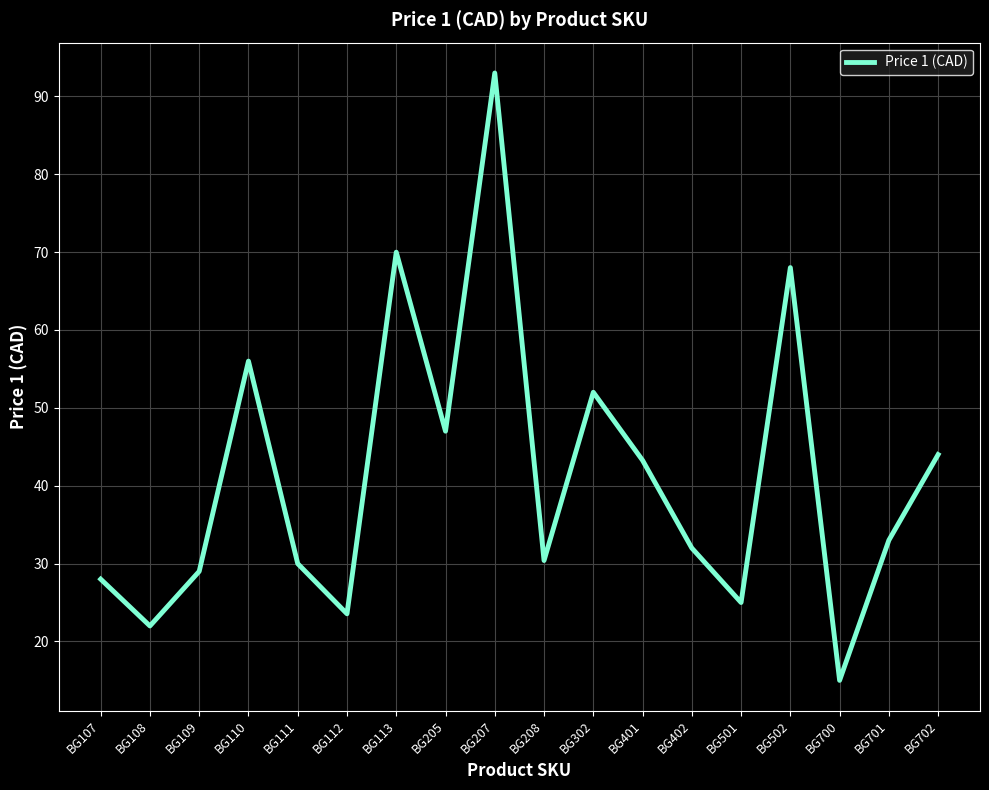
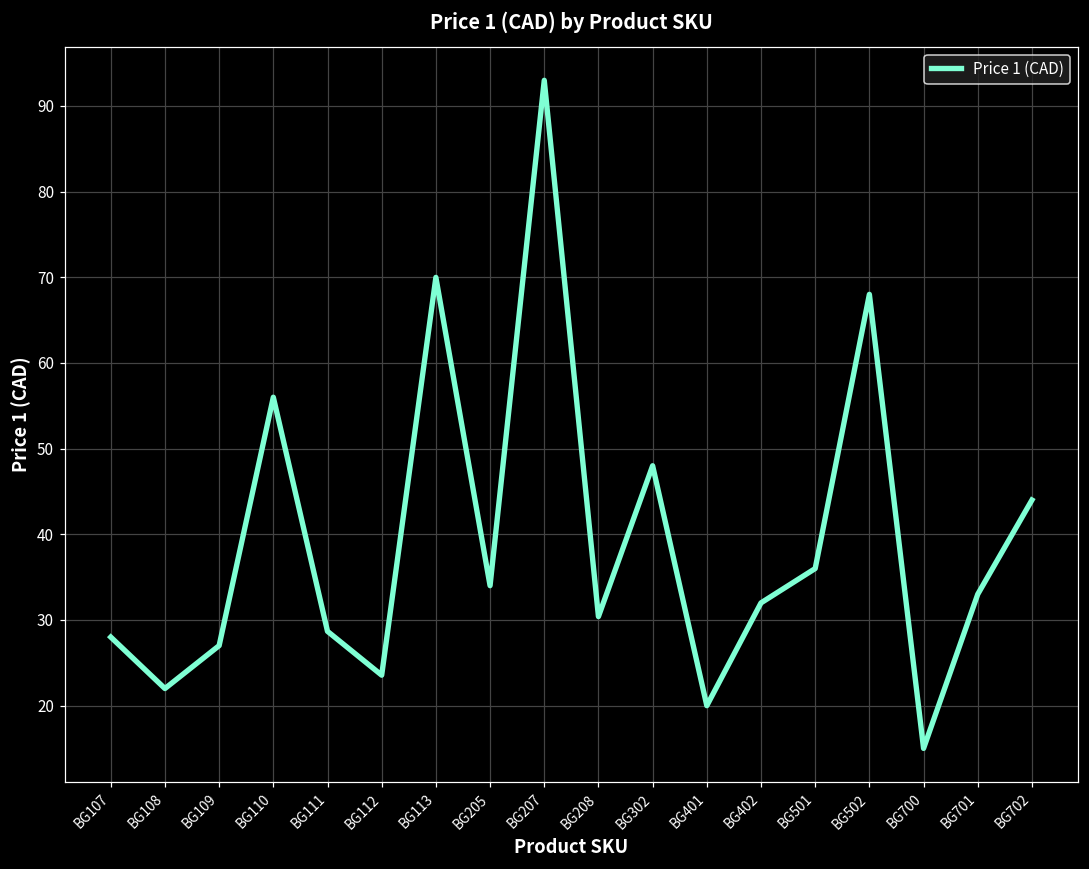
  {
    "BG107": 28,
    "BG108": 22,
-   "BG109": 29,
+   "BG109": 27,
    "BG110": 56,
-   "BG111": 30,
+   "BG111": 29,
    "BG112": 24,
    "BG113": 70,
-   "BG205": 47,
+   "BG205": 34,
    "BG207": 93,
    "BG208": 30,
-   "BG302": 52,
-   "BG401": 43,
+   "BG302": 48,
+   "BG401": 20,
    "BG402": 32,
-   "BG501": 25,
+   "BG501": 36,
    "BG502": 68,
    "BG700": 15,
    "BG701": 33,
    "BG702": 44
  }
